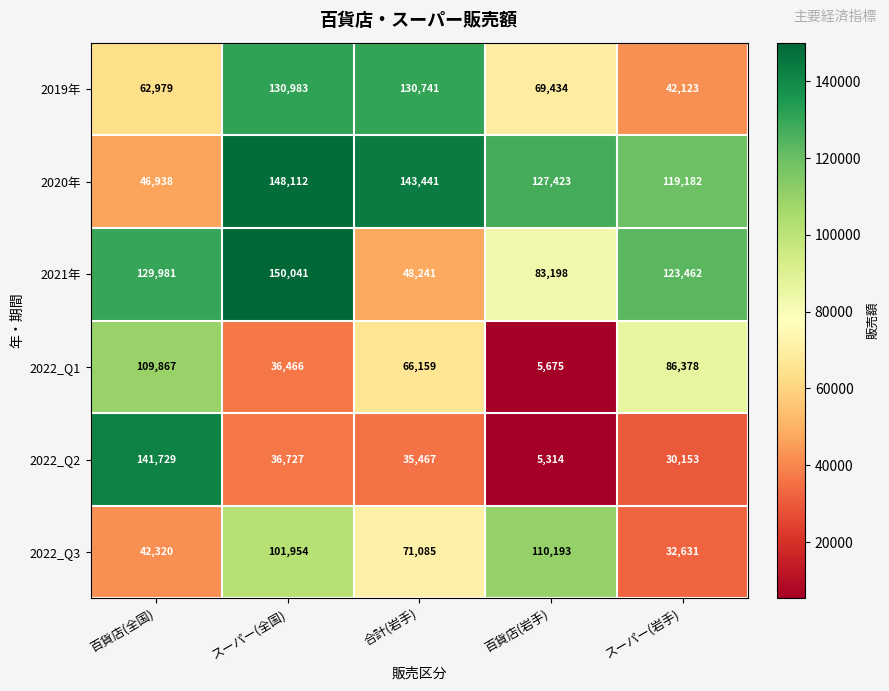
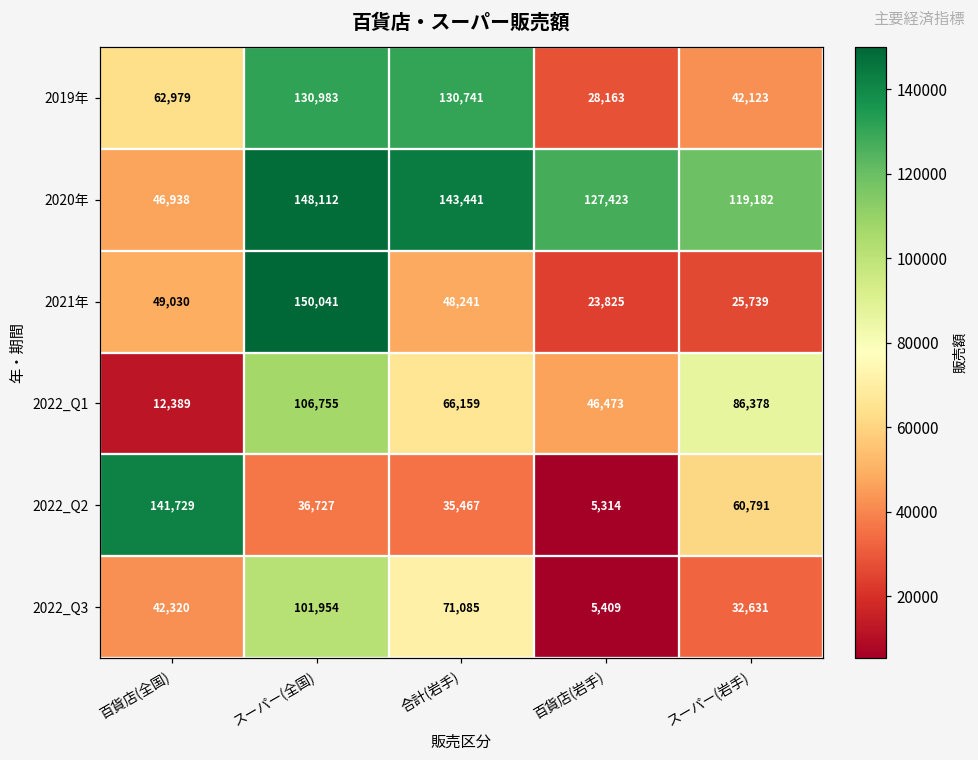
  {
    "2019年": {
      "百貨店(全国)": "62,979",
      "スーパー(全国)": "130,983",
      "合計(岩手)": "130,741",
-     "百貨店(岩手)": "69,434",
+     "百貨店(岩手)": "28,163",
      "スーパー(岩手)": "42,123"
    },
    "2020年": {
      "百貨店(全国)": "46,938",
      "スーパー(全国)": "148,112",
      "合計(岩手)": "143,441",
      "百貨店(岩手)": "127,423",
      "スーパー(岩手)": "119,182"
    },
    "2021年": {
-     "百貨店(全国)": "129,981",
+     "百貨店(全国)": "49,030",
      "スーパー(全国)": "150,041",
      "合計(岩手)": "48,241",
-     "百貨店(岩手)": "83,198",
-     "スーパー(岩手)": "123,462"
+     "百貨店(岩手)": "23,825",
+     "スーパー(岩手)": "25,739"
    },
    "2022_Q1": {
-     "百貨店(全国)": "109,867",
-     "スーパー(全国)": "36,466",
+     "百貨店(全国)": "12,389",
+     "スーパー(全国)": "106,755",
      "合計(岩手)": "66,159",
-     "百貨店(岩手)": "5,675",
+     "百貨店(岩手)": "46,473",
      "スーパー(岩手)": "86,378"
    },
    "2022_Q2": {
      "百貨店(全国)": "141,729",
      "スーパー(全国)": "36,727",
      "合計(岩手)": "35,467",
      "百貨店(岩手)": "5,314",
-     "スーパー(岩手)": "30,153"
+     "スーパー(岩手)": "60,791"
    },
    "2022_Q3": {
      "百貨店(全国)": "42,320",
      "スーパー(全国)": "101,954",
      "合計(岩手)": "71,085",
-     "百貨店(岩手)": "110,193",
+     "百貨店(岩手)": "5,409",
      "スーパー(岩手)": "32,631"
    }
  }
